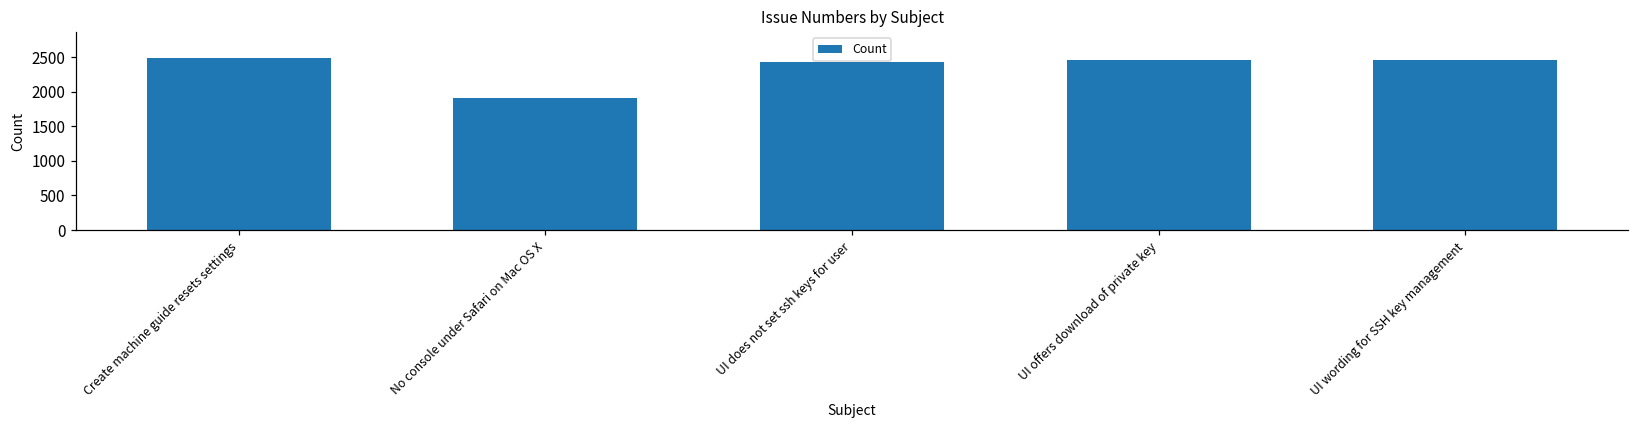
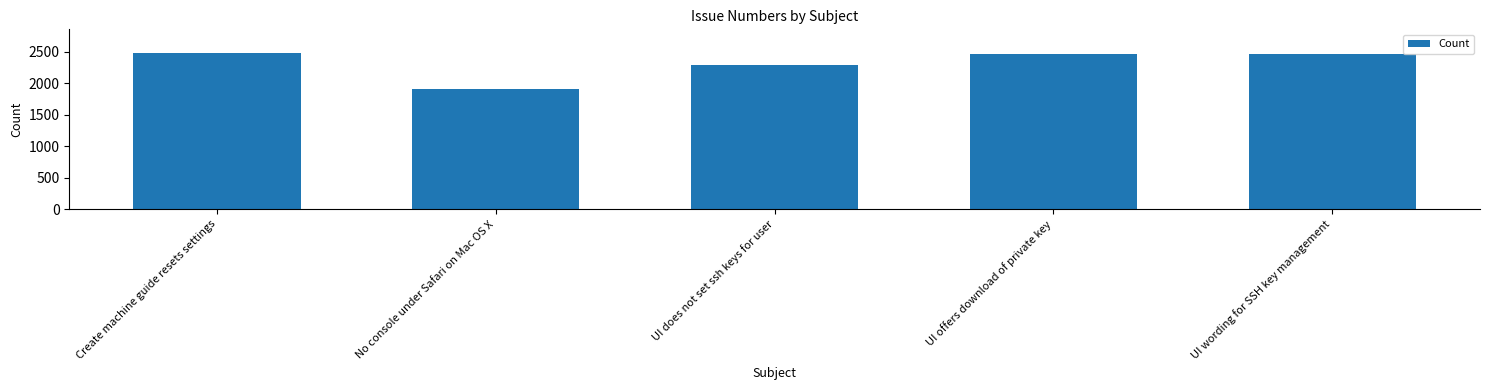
  {
    "Create machine guide resets settings": 2500,
    "No console under Safari on Mac OS X": 1900,
-   "UI does not set ssh keys for user": 2400,
+   "UI does not set ssh keys for user": 2300,
    "UI offers download of private key": 2500,
    "UI wording for SSH key management": 2500
  }
